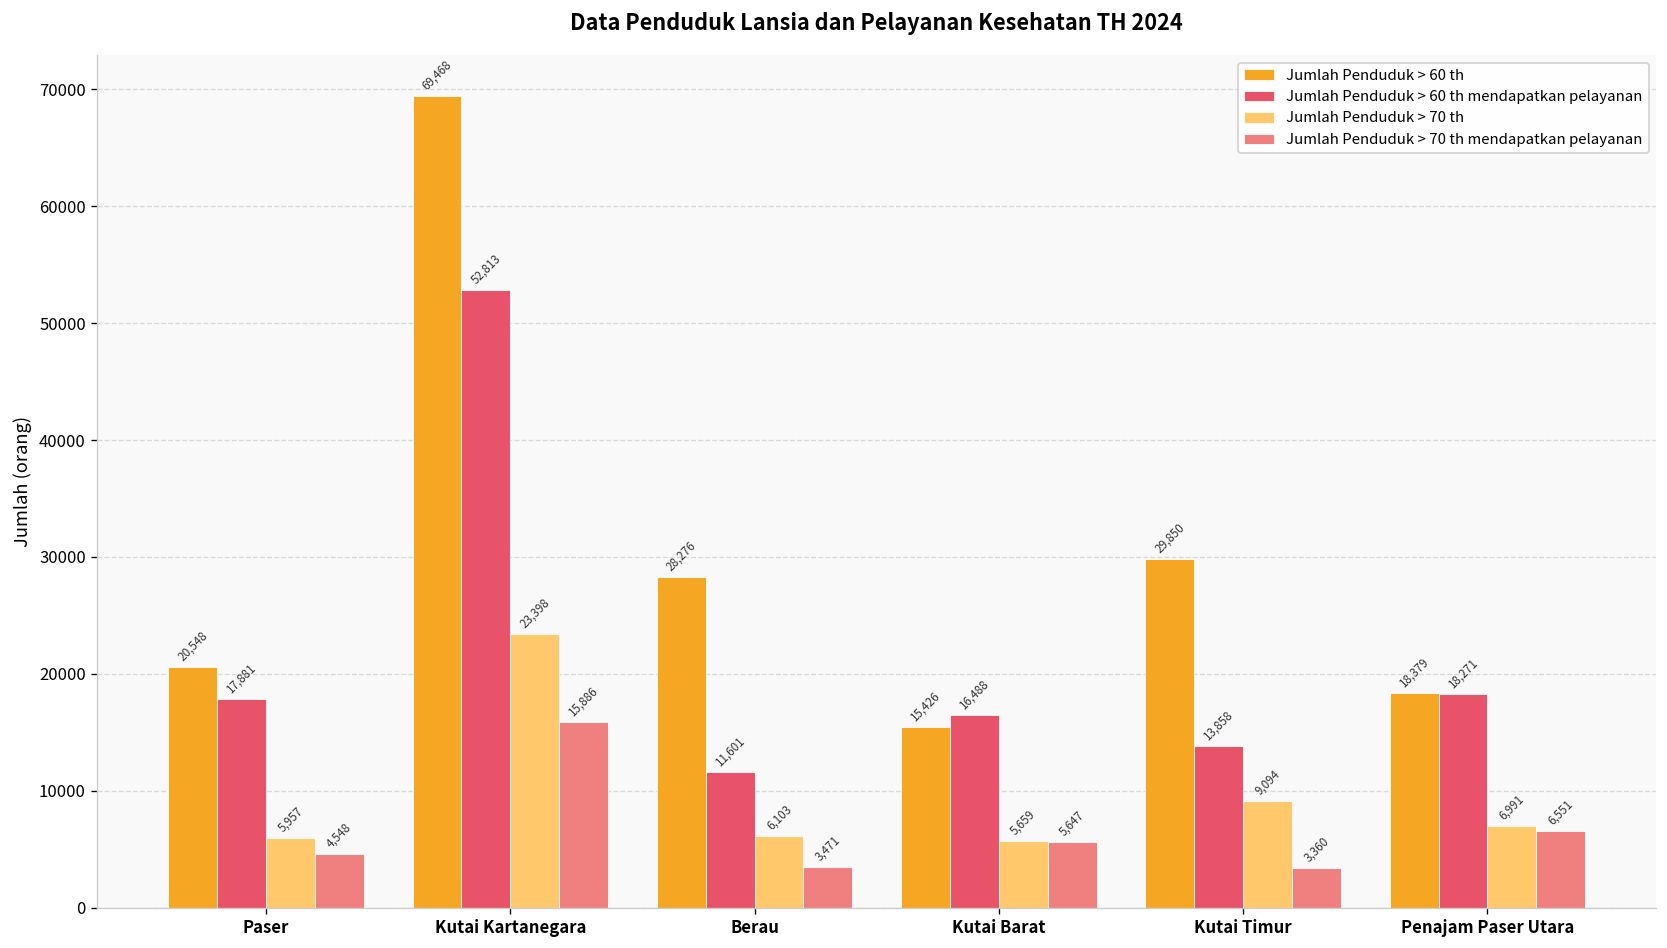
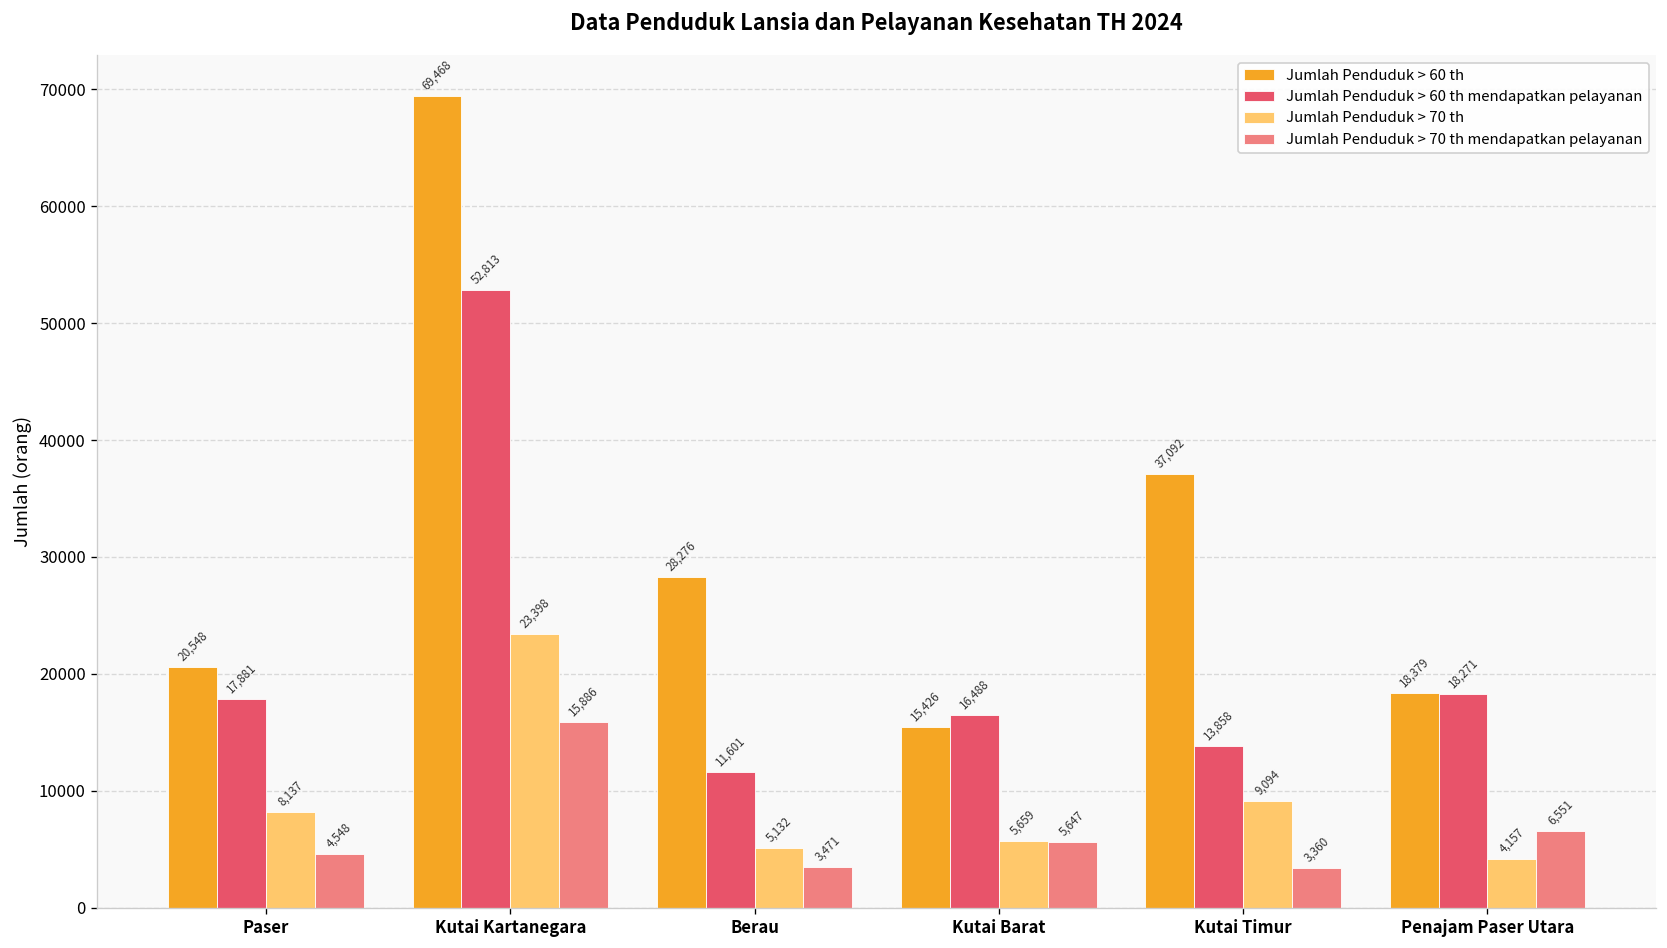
  {
    "Jumlah Penduduk > 60 th": {
      "Paser": "20,548",
      "Kutai Kartanegara": "69,468",
      "Berau": "28,276",
      "Kutai Barat": "15,426",
-     "Kutai Timur": "29,850",
+     "Kutai Timur": "37,092",
      "Penajam Paser Utara": "18,379"
    },
    "Jumlah Penduduk > 70 th": {
-     "Paser": "5,957",
+     "Paser": "8,137",
      "Kutai Kartanegara": "23,398",
-     "Berau": "6,103",
+     "Berau": "5,132",
      "Kutai Barat": "5,659",
      "Kutai Timur": "9,094",
-     "Penajam Paser Utara": "6,991"
+     "Penajam Paser Utara": "4,157"
    }
  }
